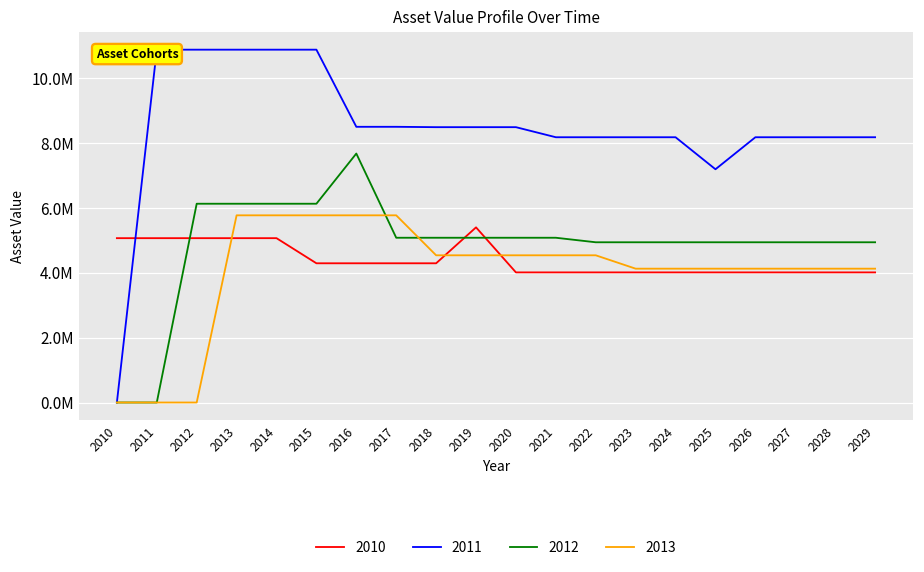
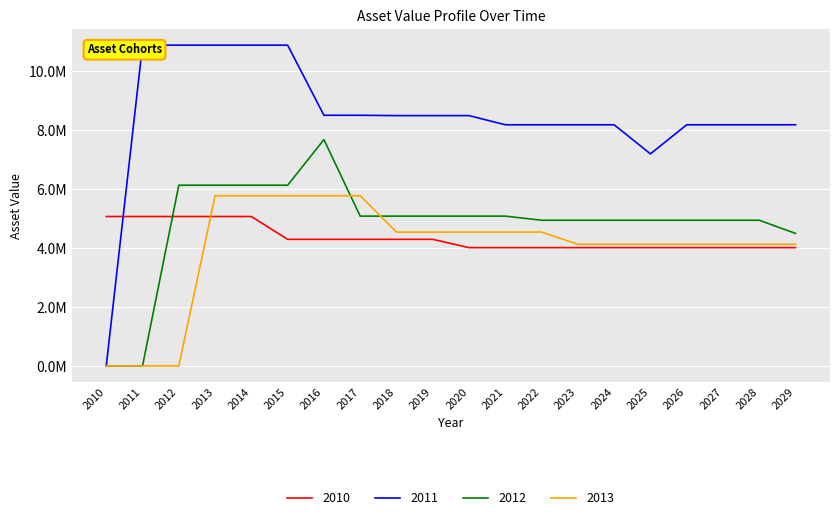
  {
    "2010": {
      "2010": 5100000,
      "2011": 5100000,
      "2012": 5100000,
      "2013": 5100000,
      "2014": 5100000,
      "2015": 4300000,
      "2016": 4300000,
      "2017": 4300000,
      "2018": 4300000,
-     "2019": 5400000,
+     "2019": 4300000,
      "2020": 4000000,
      "2021": 4000000,
      "2022": 4000000,
      "2023": 4000000,
      "2024": 4000000,
      "2025": 4000000,
      "2026": 4000000,
      "2027": 4000000,
      "2028": 4000000,
      "2029": 4000000
    },
    "2011": {
      "2012": 10900000,
      "2013": 10900000,
      "2014": 10900000,
      "2015": 10900000,
      "2016": 8500000,
      "2017": 8500000,
      "2018": 8500000,
      "2019": 8500000,
      "2020": 8500000,
      "2021": 8200000,
      "2022": 8200000,
      "2023": 8200000,
      "2024": 8200000,
      "2025": 7200000,
      "2026": 8200000,
      "2027": 8200000,
      "2028": 8200000,
      "2029": 8200000
    },
    "2012": {
      "2012": 6100000,
      "2013": 6100000,
      "2014": 6100000,
      "2015": 6100000,
      "2016": 7700000,
      "2017": 5100000,
      "2018": 5100000,
      "2019": 5100000,
      "2020": 5100000,
      "2021": 5100000,
      "2022": 4900000,
      "2023": 4900000,
      "2024": 4900000,
      "2025": 4900000,
      "2026": 4900000,
      "2027": 4900000,
      "2028": 4900000,
-     "2029": 4900000
+     "2029": 4500000
    },
    "2013": {
      "2012": 0,
      "2013": 5800000,
      "2014": 5800000,
      "2015": 5800000,
      "2016": 5800000,
      "2017": 5800000,
      "2018": 4500000,
      "2019": 4500000,
      "2020": 4500000,
      "2021": 4500000,
      "2022": 4500000,
      "2023": 4100000,
      "2024": 4100000,
      "2025": 4100000,
      "2026": 4100000,
      "2027": 4100000,
      "2028": 4100000,
      "2029": 4100000
    }
  }
